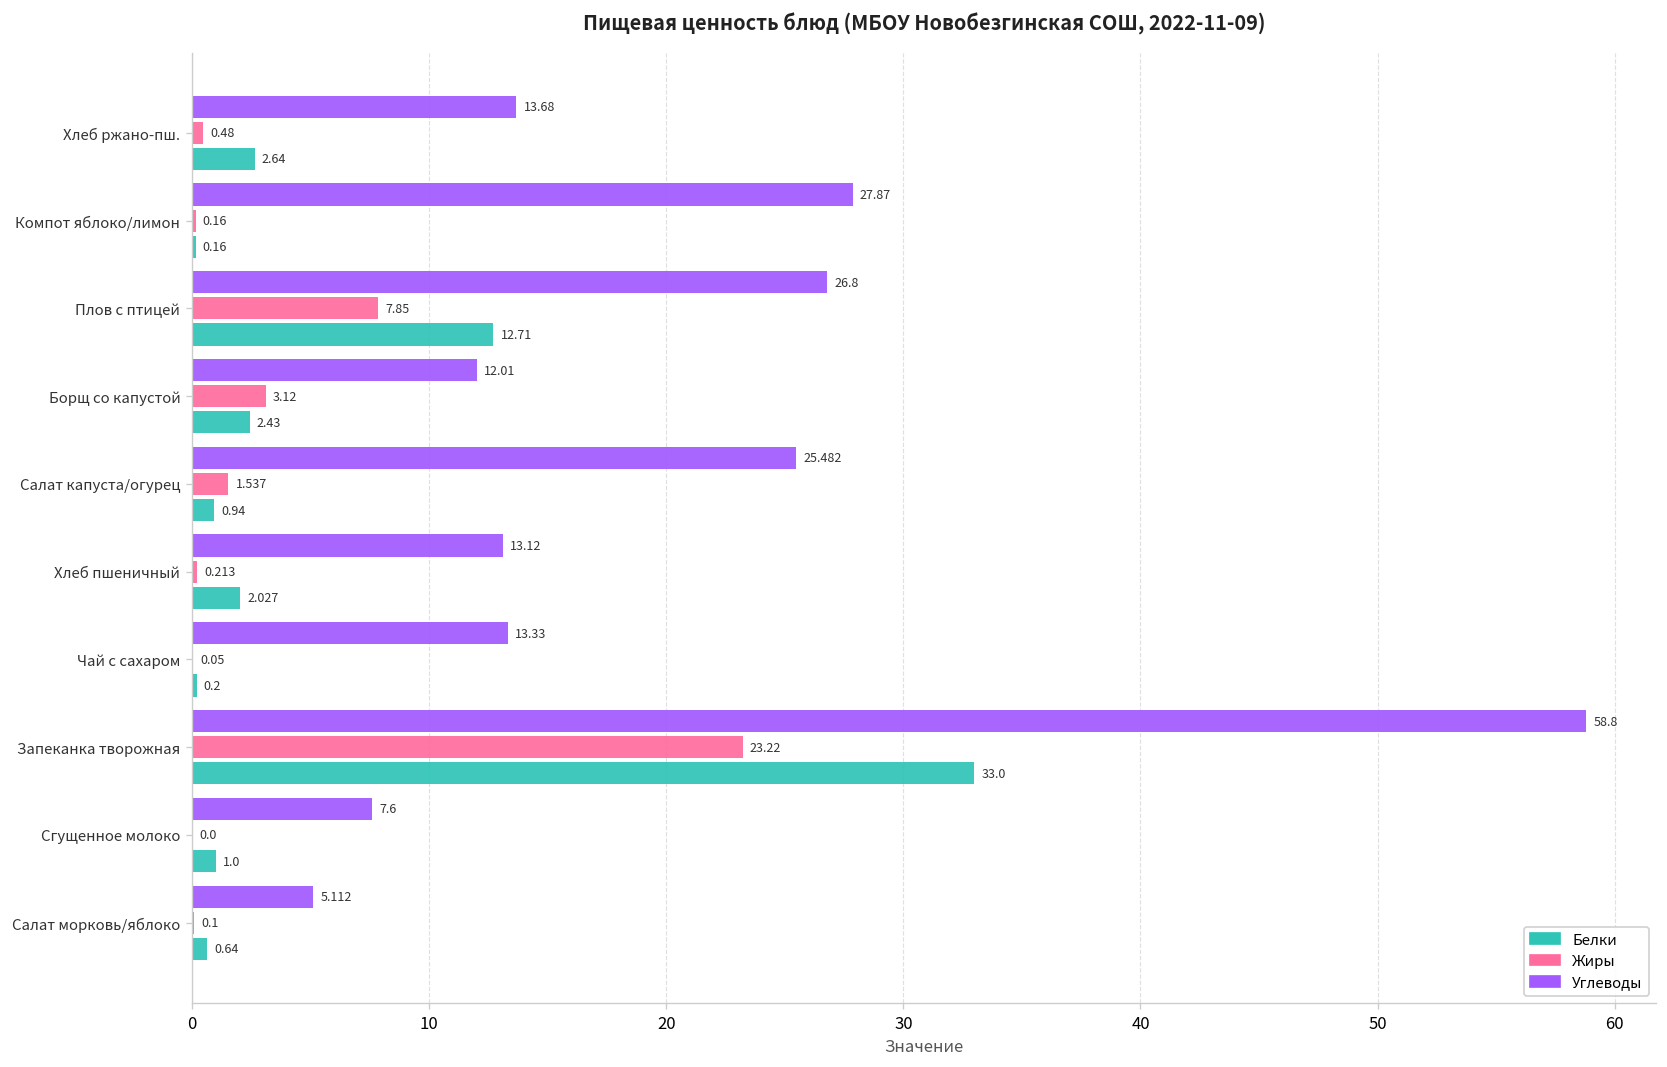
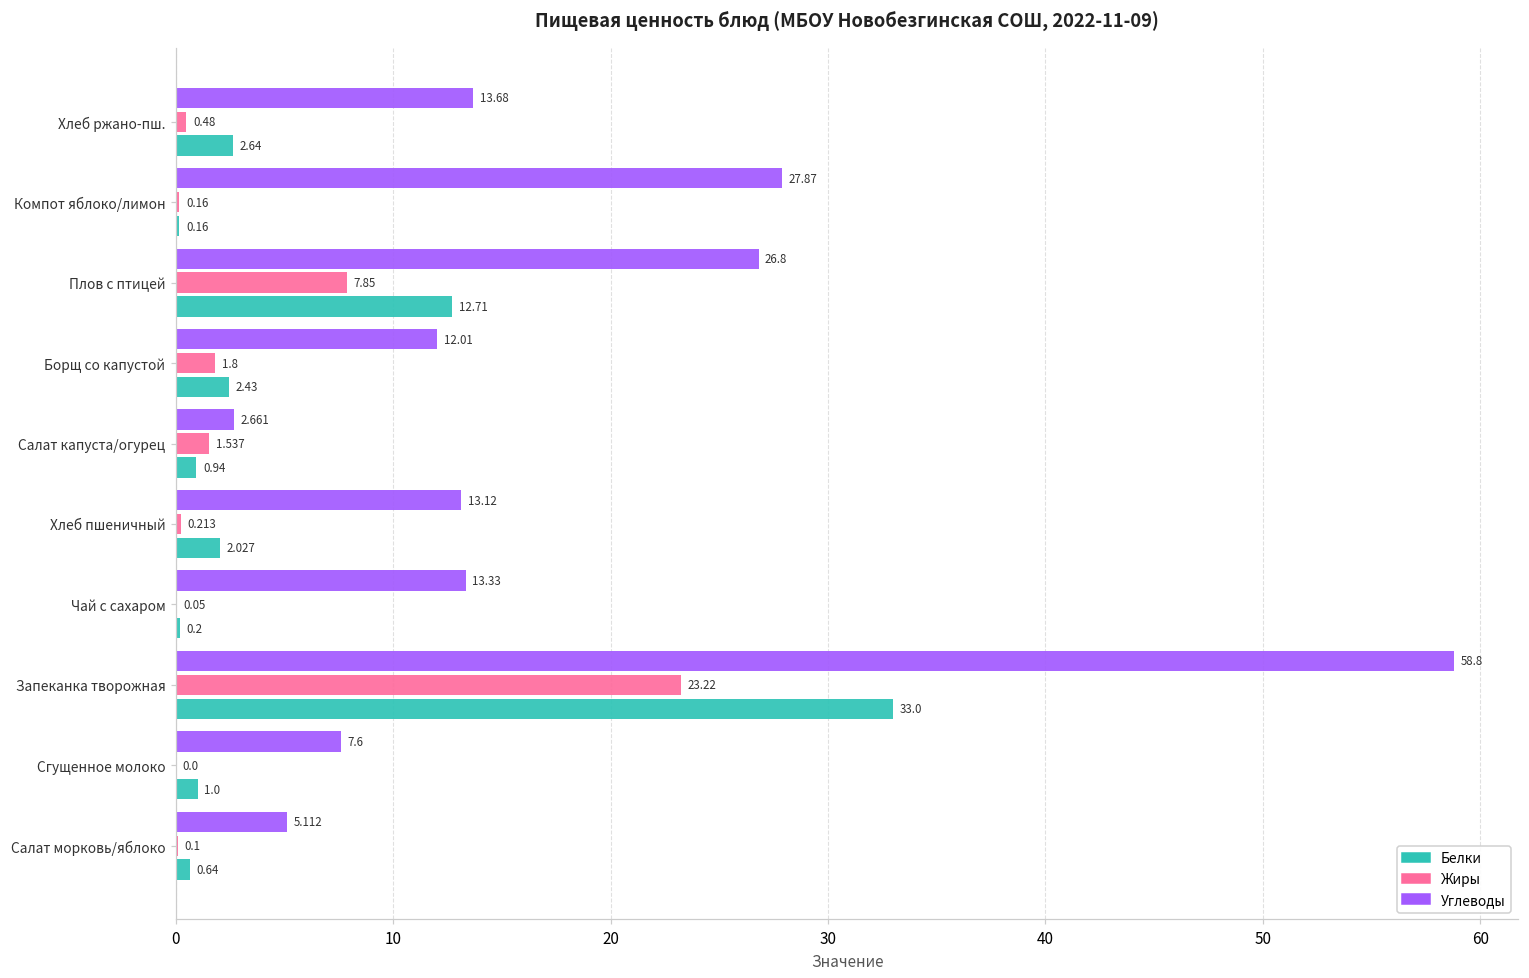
  {
    "Белки": {
      "Хлеб ржано-пш.": 2.64,
      "Компот яблоко/лимон": 0.16,
      "Плов с птицей": 12.71,
      "Борщ со капустой": 2.43,
      "Салат капуста/огурец": 0.94,
      "Хлеб пшеничный": 2.027,
      "Чай с сахаром": 0.2,
      "Запеканка творожная": 33.0,
      "Сгущенное молоко": 1.0,
      "Салат морковь/яблоко": 0.64
    },
    "Жиры": {
      "Хлеб ржано-пш.": 0.48,
      "Компот яблоко/лимон": 0.16,
      "Плов с птицей": 7.85,
-     "Борщ со капустой": 3.12,
+     "Борщ со капустой": 1.8,
      "Салат капуста/огурец": 1.537,
      "Хлеб пшеничный": 0.213,
      "Чай с сахаром": 0.05,
      "Запеканка творожная": 23.22,
      "Сгущенное молоко": 0.0,
      "Салат морковь/яблоко": 0.1
    },
    "Углеводы": {
      "Хлеб ржано-пш.": 13.68,
      "Компот яблоко/лимон": 27.87,
      "Плов с птицей": 26.8,
      "Борщ со капустой": 12.01,
-     "Салат капуста/огурец": 25.482,
+     "Салат капуста/огурец": 2.661,
      "Хлеб пшеничный": 13.12,
      "Чай с сахаром": 13.33,
      "Запеканка творожная": 58.8,
      "Сгущенное молоко": 7.6,
      "Салат морковь/яблоко": 5.112
    }
  }
